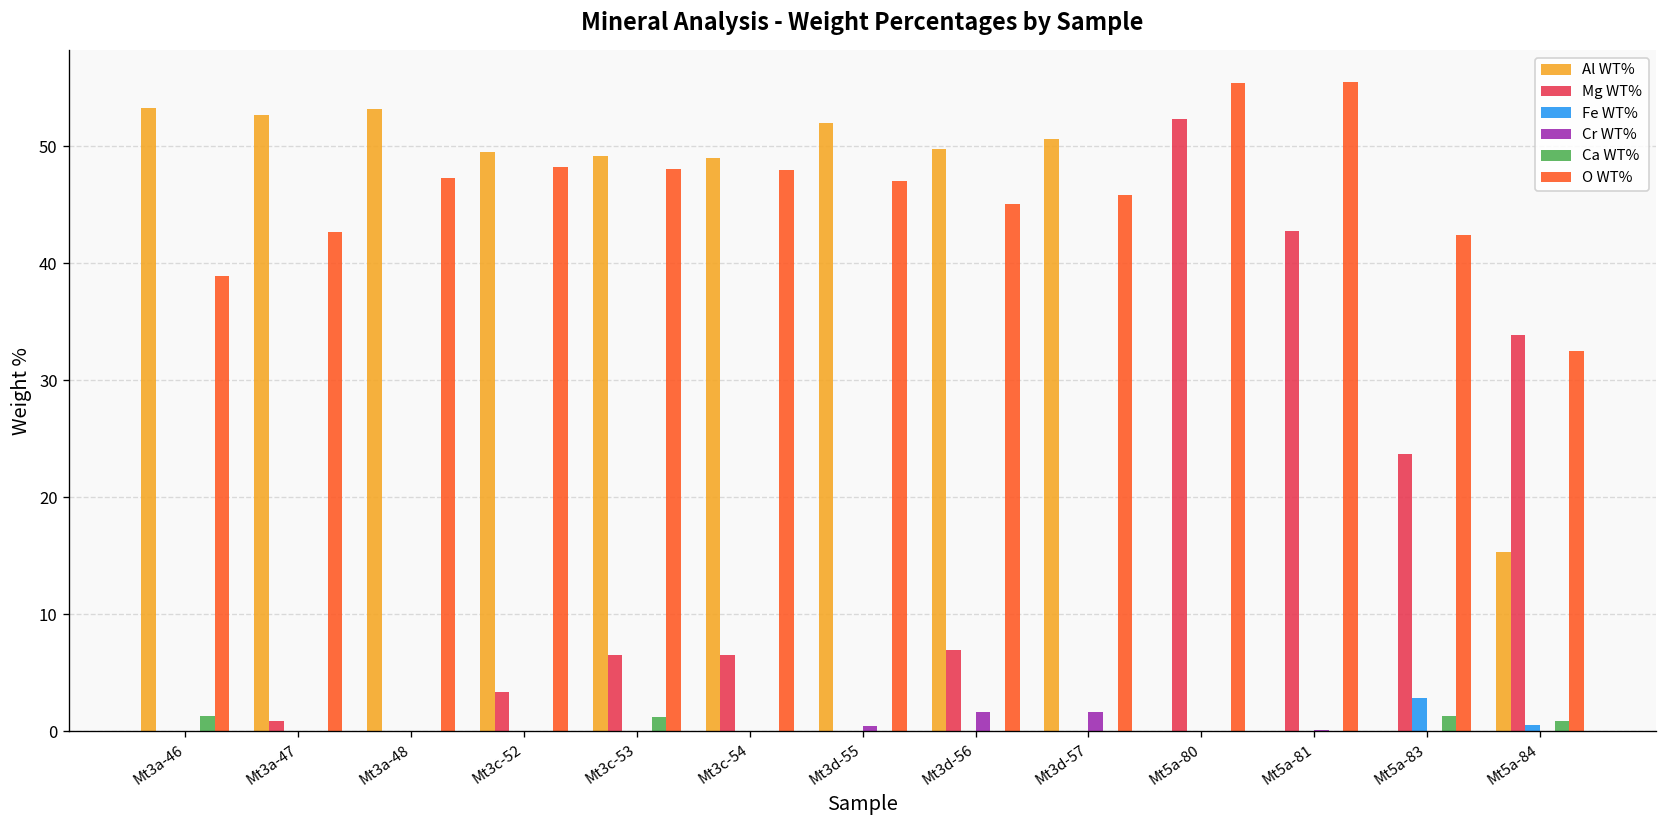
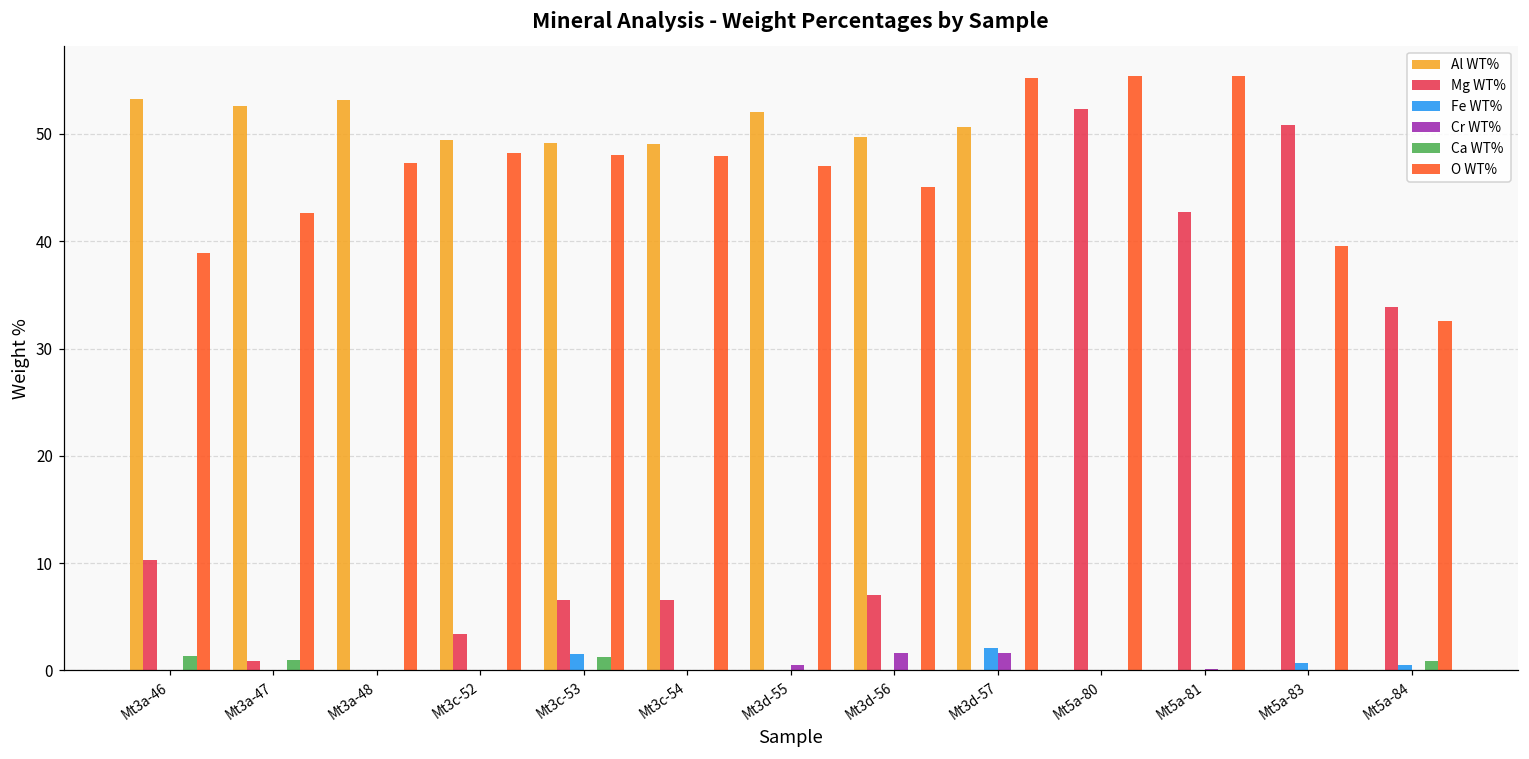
  {
    "Al WT%": {
      "Mt3a-46": 53,
      "Mt3a-47": 53,
      "Mt3a-48": 53,
      "Mt3c-52": 49,
      "Mt3c-53": 49,
      "Mt3c-54": 49,
      "Mt3d-55": 52,
      "Mt3d-56": 50,
      "Mt3d-57": 51,
      "Mt5a-80": 0,
      "Mt5a-81": 0,
-     "Mt5a-84": 15
+     "Mt5a-84": 0
    },
    "Mg WT%": {
-     "Mt3a-46": 0,
+     "Mt3a-46": 10,
      "Mt3a-47": 1,
      "Mt3a-48": 0,
      "Mt3c-52": 3,
      "Mt3c-53": 7,
      "Mt3c-54": 7,
      "Mt3d-55": 0,
      "Mt3d-56": 7,
      "Mt3d-57": 0,
      "Mt5a-80": 52,
      "Mt5a-81": 43,
-     "Mt5a-83": 24,
+     "Mt5a-83": 51,
      "Mt5a-84": 34
    },
    "Fe WT%": {
      "Mt3a-46": 0,
-     "Mt3c-53": 0,
+     "Mt3c-53": 2,
      "Mt3d-55": 0,
-     "Mt3d-57": 0,
+     "Mt3d-57": 2,
      "Mt5a-80": 0,
-     "Mt5a-83": 3,
+     "Mt5a-83": 1,
      "Mt5a-84": 1
    },
    "Cr WT%": {
      "Mt3c-54": 0,
      "Mt3d-55": 0,
      "Mt3d-56": 2,
      "Mt3d-57": 2
    },
    "Ca WT%": {
      "Mt3a-46": 1,
-     "Mt3a-47": 0,
+     "Mt3a-47": 1,
      "Mt3a-48": 0,
      "Mt3c-53": 1,
      "Mt3d-56": 0,
      "Mt5a-81": 0,
-     "Mt5a-83": 1,
+     "Mt5a-83": 0,
      "Mt5a-84": 1
    },
    "O WT%": {
      "Mt3a-46": 39,
      "Mt3a-47": 43,
      "Mt3a-48": 47,
      "Mt3c-52": 48,
      "Mt3c-53": 48,
      "Mt3c-54": 48,
      "Mt3d-55": 47,
      "Mt3d-56": 45,
-     "Mt3d-57": 46,
+     "Mt3d-57": 55,
      "Mt5a-80": 55,
      "Mt5a-81": 55,
-     "Mt5a-83": 42,
+     "Mt5a-83": 40,
      "Mt5a-84": 33
    }
  }
